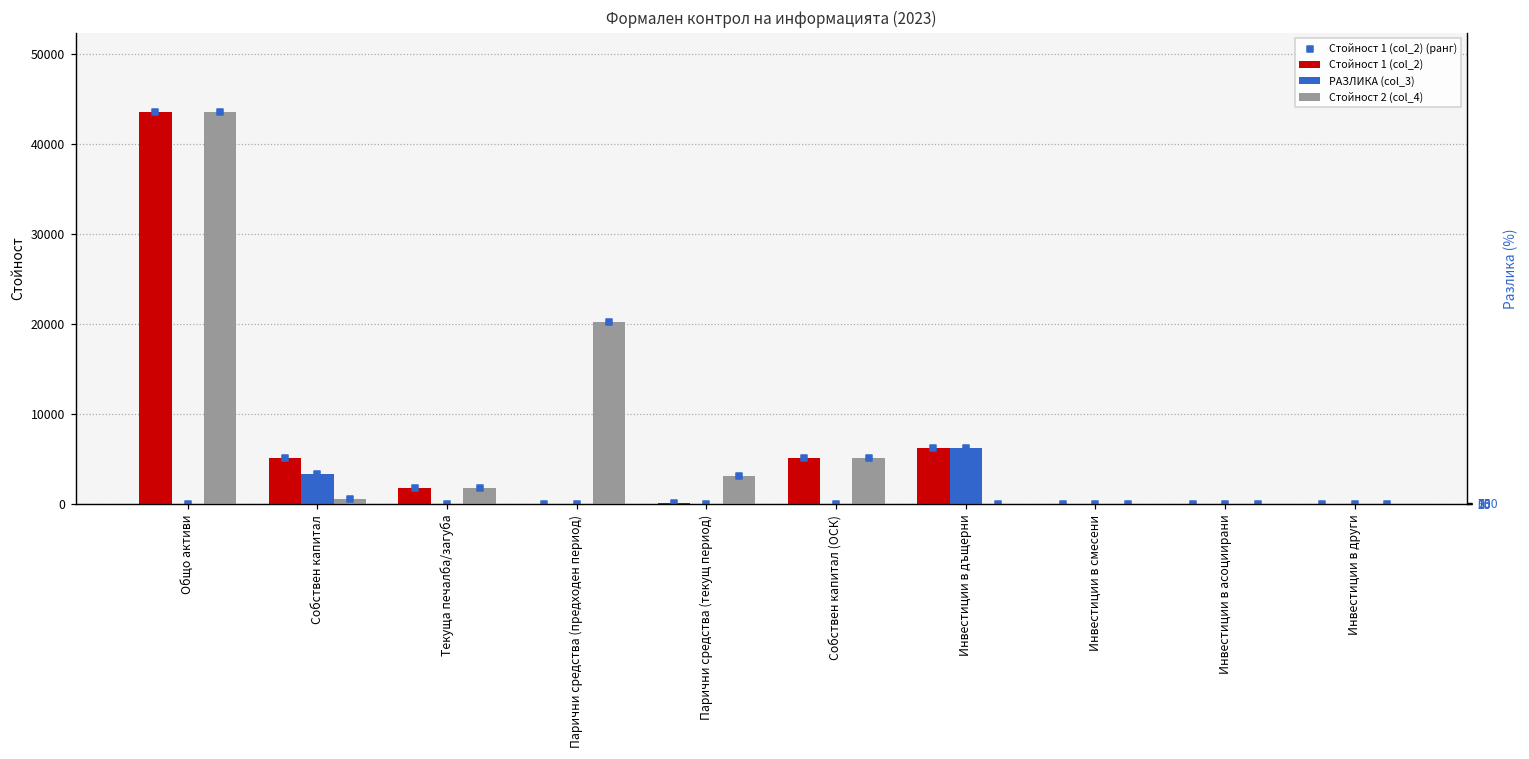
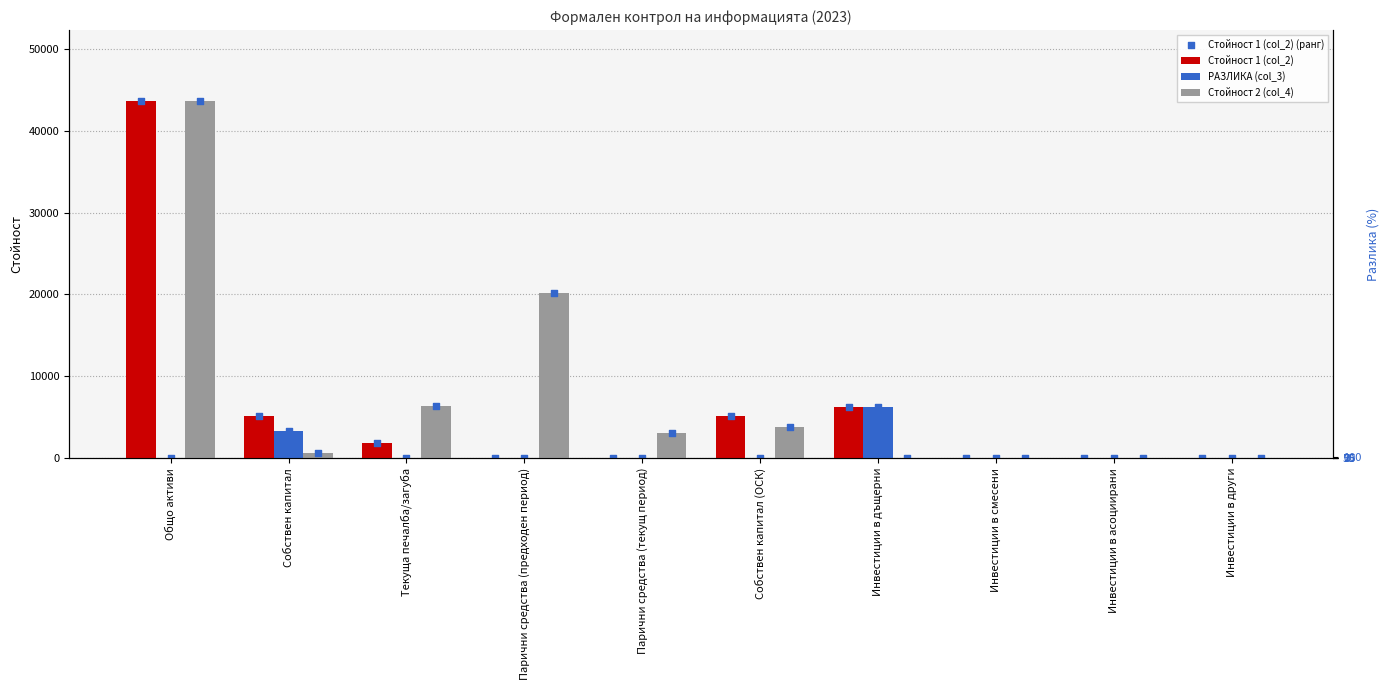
  {
    "Стойност 2 (col_4)": {
      "Общо активи": 44000,
      "Собствен капитал": 1000,
-     "Текуща печалба/загуба": 2000,
+     "Текуща печалба/загуба": 6000,
      "Парични средства (предходен период)": 20000,
      "Парични средства (текущ период)": 3000,
-     "Собствен капитал (ОСК)": 5000,
+     "Собствен капитал (ОСК)": 4000,
      "Инвестиции в дъщерни": 0,
      "Инвестиции в смесени": 0,
      "Инвестиции в асоциирани": 0,
      "Инвестиции в други": 0
    }
  }
